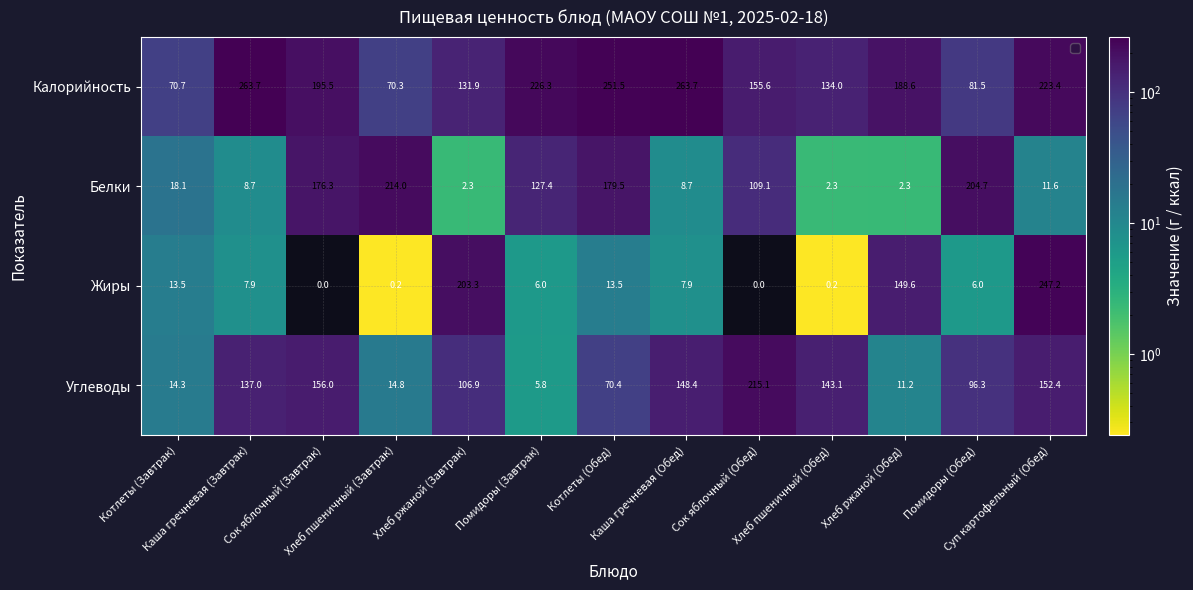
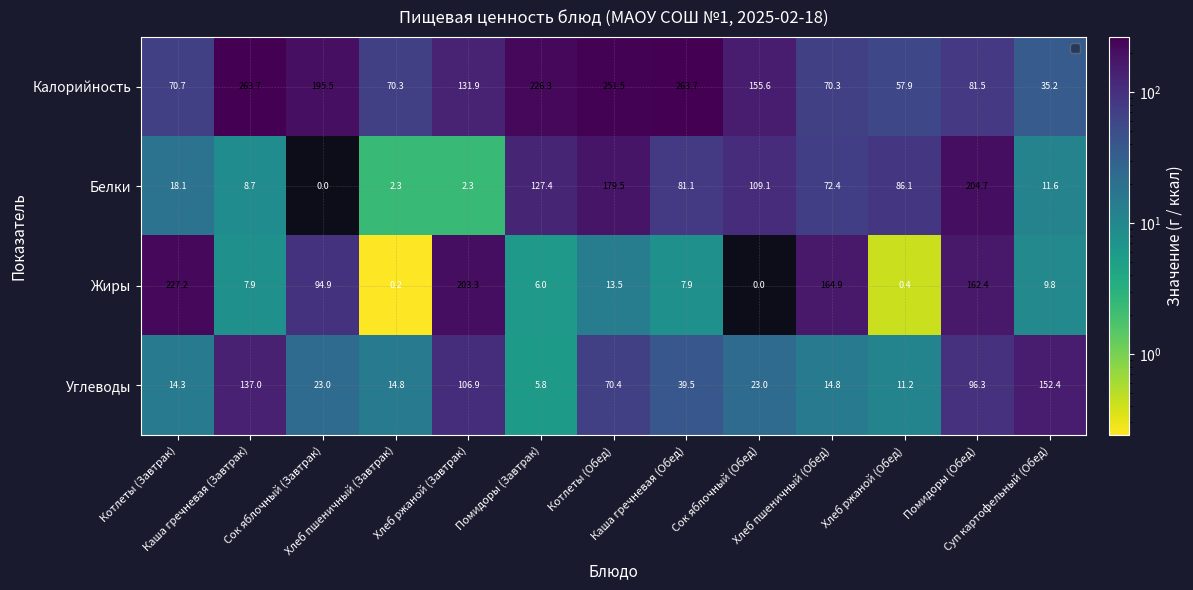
  {
    "Калорийность": {
      "Котлеты (Завтрак)": 70.7,
      "Каша гречневая (Завтрак)": 263.7,
      "Сок яблочный (Завтрак)": 195.5,
      "Хлеб пшеничный (Завтрак)": 70.3,
      "Хлеб ржаной (Завтрак)": 131.9,
      "Помидоры (Завтрак)": 226.3,
      "Котлеты (Обед)": 251.5,
      "Каша гречневая (Обед)": 263.7,
      "Сок яблочный (Обед)": 155.6,
-     "Хлеб пшеничный (Обед)": 134.0,
-     "Хлеб ржаной (Обед)": 188.6,
+     "Хлеб пшеничный (Обед)": 70.3,
+     "Хлеб ржаной (Обед)": 57.9,
      "Помидоры (Обед)": 81.5,
-     "Суп картофельный (Обед)": 223.4
+     "Суп картофельный (Обед)": 35.2
    },
    "Белки": {
      "Котлеты (Завтрак)": 18.1,
      "Каша гречневая (Завтрак)": 8.7,
-     "Сок яблочный (Завтрак)": 176.3,
-     "Хлеб пшеничный (Завтрак)": 214.0,
+     "Сок яблочный (Завтрак)": 0.0,
+     "Хлеб пшеничный (Завтрак)": 2.3,
      "Хлеб ржаной (Завтрак)": 2.3,
      "Помидоры (Завтрак)": 127.4,
      "Котлеты (Обед)": 179.5,
-     "Каша гречневая (Обед)": 8.7,
+     "Каша гречневая (Обед)": 81.1,
      "Сок яблочный (Обед)": 109.1,
-     "Хлеб пшеничный (Обед)": 2.3,
-     "Хлеб ржаной (Обед)": 2.3,
+     "Хлеб пшеничный (Обед)": 72.4,
+     "Хлеб ржаной (Обед)": 86.1,
      "Помидоры (Обед)": 204.7,
      "Суп картофельный (Обед)": 11.6
    },
    "Жиры": {
-     "Котлеты (Завтрак)": 13.5,
+     "Котлеты (Завтрак)": 227.2,
      "Каша гречневая (Завтрак)": 7.9,
-     "Сок яблочный (Завтрак)": 0.0,
+     "Сок яблочный (Завтрак)": 94.9,
      "Хлеб пшеничный (Завтрак)": 0.2,
      "Хлеб ржаной (Завтрак)": 203.3,
      "Помидоры (Завтрак)": 6.0,
      "Котлеты (Обед)": 13.5,
      "Каша гречневая (Обед)": 7.9,
      "Сок яблочный (Обед)": 0.0,
-     "Хлеб пшеничный (Обед)": 0.2,
-     "Хлеб ржаной (Обед)": 149.6,
-     "Помидоры (Обед)": 6.0,
-     "Суп картофельный (Обед)": 247.2
+     "Хлеб пшеничный (Обед)": 164.9,
+     "Хлеб ржаной (Обед)": 0.4,
+     "Помидоры (Обед)": 162.4,
+     "Суп картофельный (Обед)": 9.8
    },
    "Углеводы": {
      "Котлеты (Завтрак)": 14.3,
      "Каша гречневая (Завтрак)": 137.0,
-     "Сок яблочный (Завтрак)": 156.0,
+     "Сок яблочный (Завтрак)": 23.0,
      "Хлеб пшеничный (Завтрак)": 14.8,
      "Хлеб ржаной (Завтрак)": 106.9,
      "Помидоры (Завтрак)": 5.8,
      "Котлеты (Обед)": 70.4,
-     "Каша гречневая (Обед)": 148.4,
-     "Сок яблочный (Обед)": 215.1,
-     "Хлеб пшеничный (Обед)": 143.1,
+     "Каша гречневая (Обед)": 39.5,
+     "Сок яблочный (Обед)": 23.0,
+     "Хлеб пшеничный (Обед)": 14.8,
      "Хлеб ржаной (Обед)": 11.2,
      "Помидоры (Обед)": 96.3,
      "Суп картофельный (Обед)": 152.4
    }
  }
